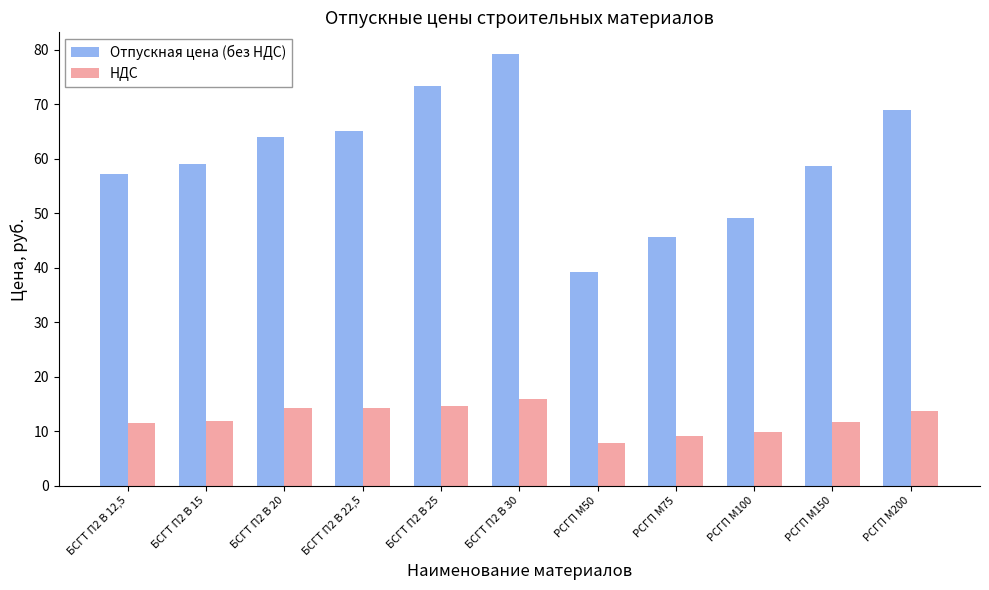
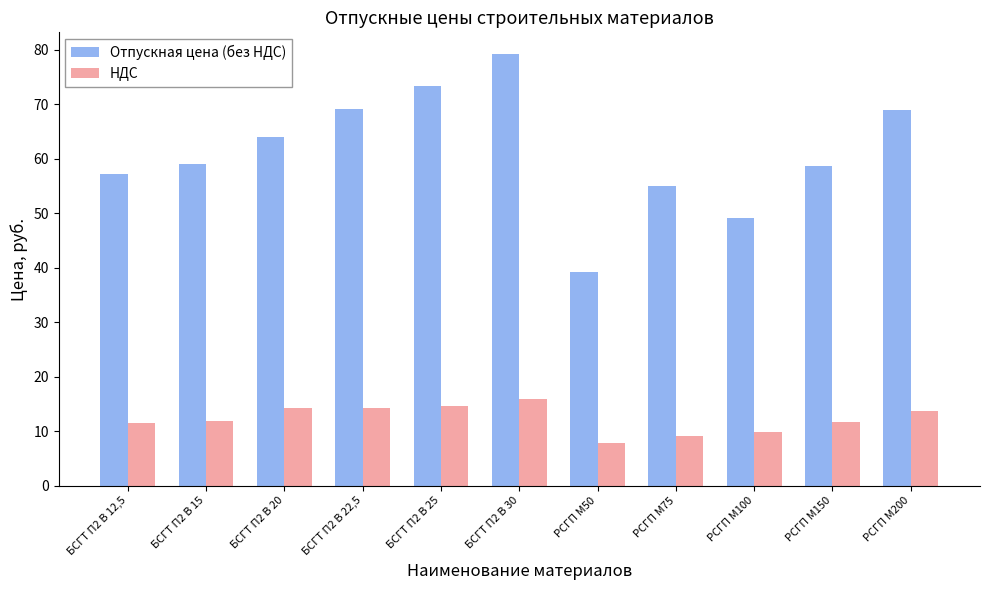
  {
    "Отпускная цена (без НДС)": {
      "БСГТ П2 В 12,5": 57,
      "БСГТ П2 В 15": 59,
      "БСГТ П2 В 20": 64,
-     "БСГТ П2 В 22,5": 65,
+     "БСГТ П2 В 22,5": 69,
      "БСГТ П2 В 25": 73,
      "БСГТ П2 В 30": 79,
      "РСГП М50": 39,
-     "РСГП М75": 46,
+     "РСГП М75": 55,
      "РСГП М100": 49,
      "РСГП М150": 59,
      "РСГП М200": 69
    },
    "НДС": {
      "БСГТ П2 В 12,5": 11,
      "БСГТ П2 В 15": 12,
      "БСГТ П2 В 20": 14,
      "БСГТ П2 В 22,5": 14,
      "БСГТ П2 В 25": 15,
      "БСГТ П2 В 30": 16,
      "РСГП М50": 8,
      "РСГП М75": 9,
      "РСГП М100": 10,
      "РСГП М150": 12,
      "РСГП М200": 14
    }
  }
